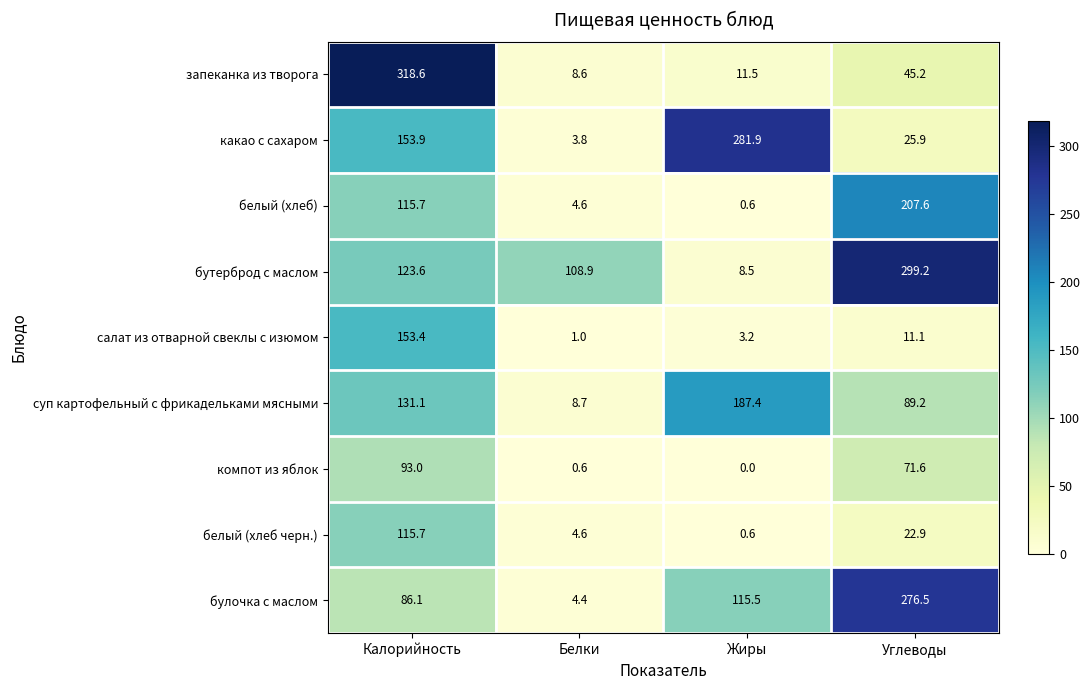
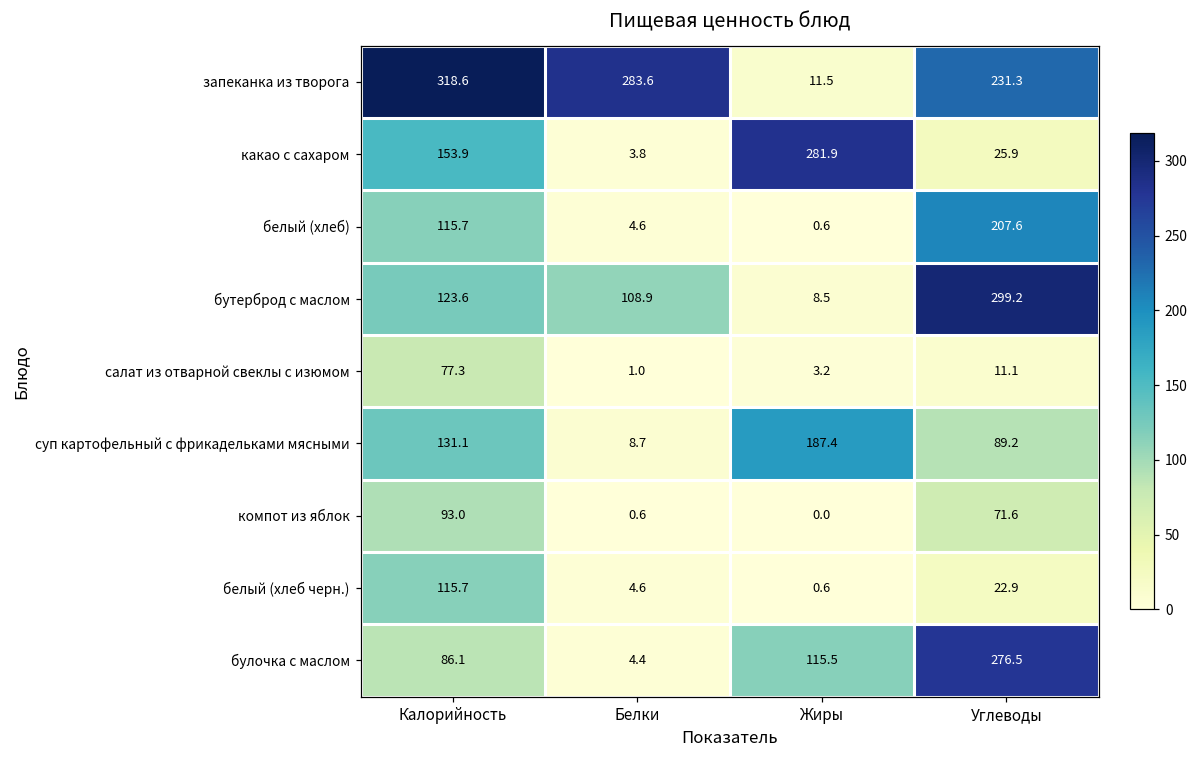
  {
    "запеканка из творога": {
      "Калорийность": 318.6,
-     "Белки": 8.6,
+     "Белки": 283.6,
      "Жиры": 11.5,
-     "Углеводы": 45.2
+     "Углеводы": 231.3
    },
    "какао с сахаром": {
      "Калорийность": 153.9,
      "Белки": 3.8,
      "Жиры": 281.9,
      "Углеводы": 25.9
    },
    "белый (хлеб)": {
      "Калорийность": 115.7,
      "Белки": 4.6,
      "Жиры": 0.6,
      "Углеводы": 207.6
    },
    "бутерброд с маслом": {
      "Калорийность": 123.6,
      "Белки": 108.9,
      "Жиры": 8.5,
      "Углеводы": 299.2
    },
    "салат из отварной свеклы с изюмом": {
-     "Калорийность": 153.4,
+     "Калорийность": 77.3,
      "Белки": 1.0,
      "Жиры": 3.2,
      "Углеводы": 11.1
    },
    "суп картофельный с фрикадельками мясными": {
      "Калорийность": 131.1,
      "Белки": 8.7,
      "Жиры": 187.4,
      "Углеводы": 89.2
    },
    "компот из яблок": {
      "Калорийность": 93.0,
      "Белки": 0.6,
      "Жиры": 0.0,
      "Углеводы": 71.6
    },
    "белый (хлеб черн.)": {
      "Калорийность": 115.7,
      "Белки": 4.6,
      "Жиры": 0.6,
      "Углеводы": 22.9
    },
    "булочка с маслом": {
      "Калорийность": 86.1,
      "Белки": 4.4,
      "Жиры": 115.5,
      "Углеводы": 276.5
    }
  }
